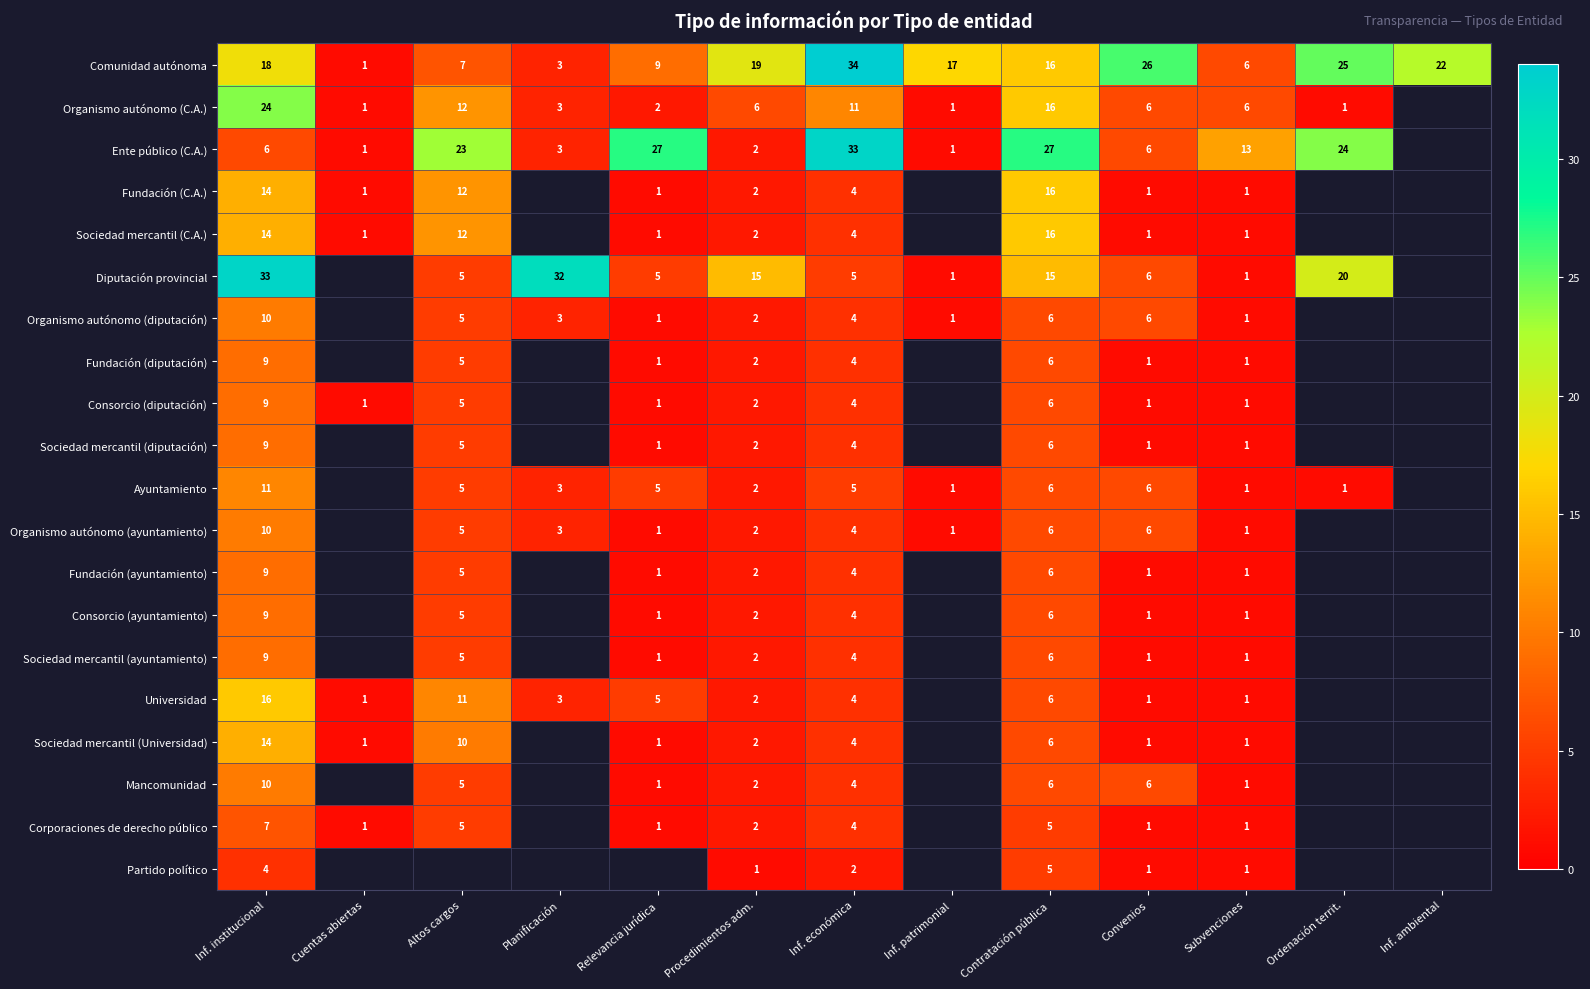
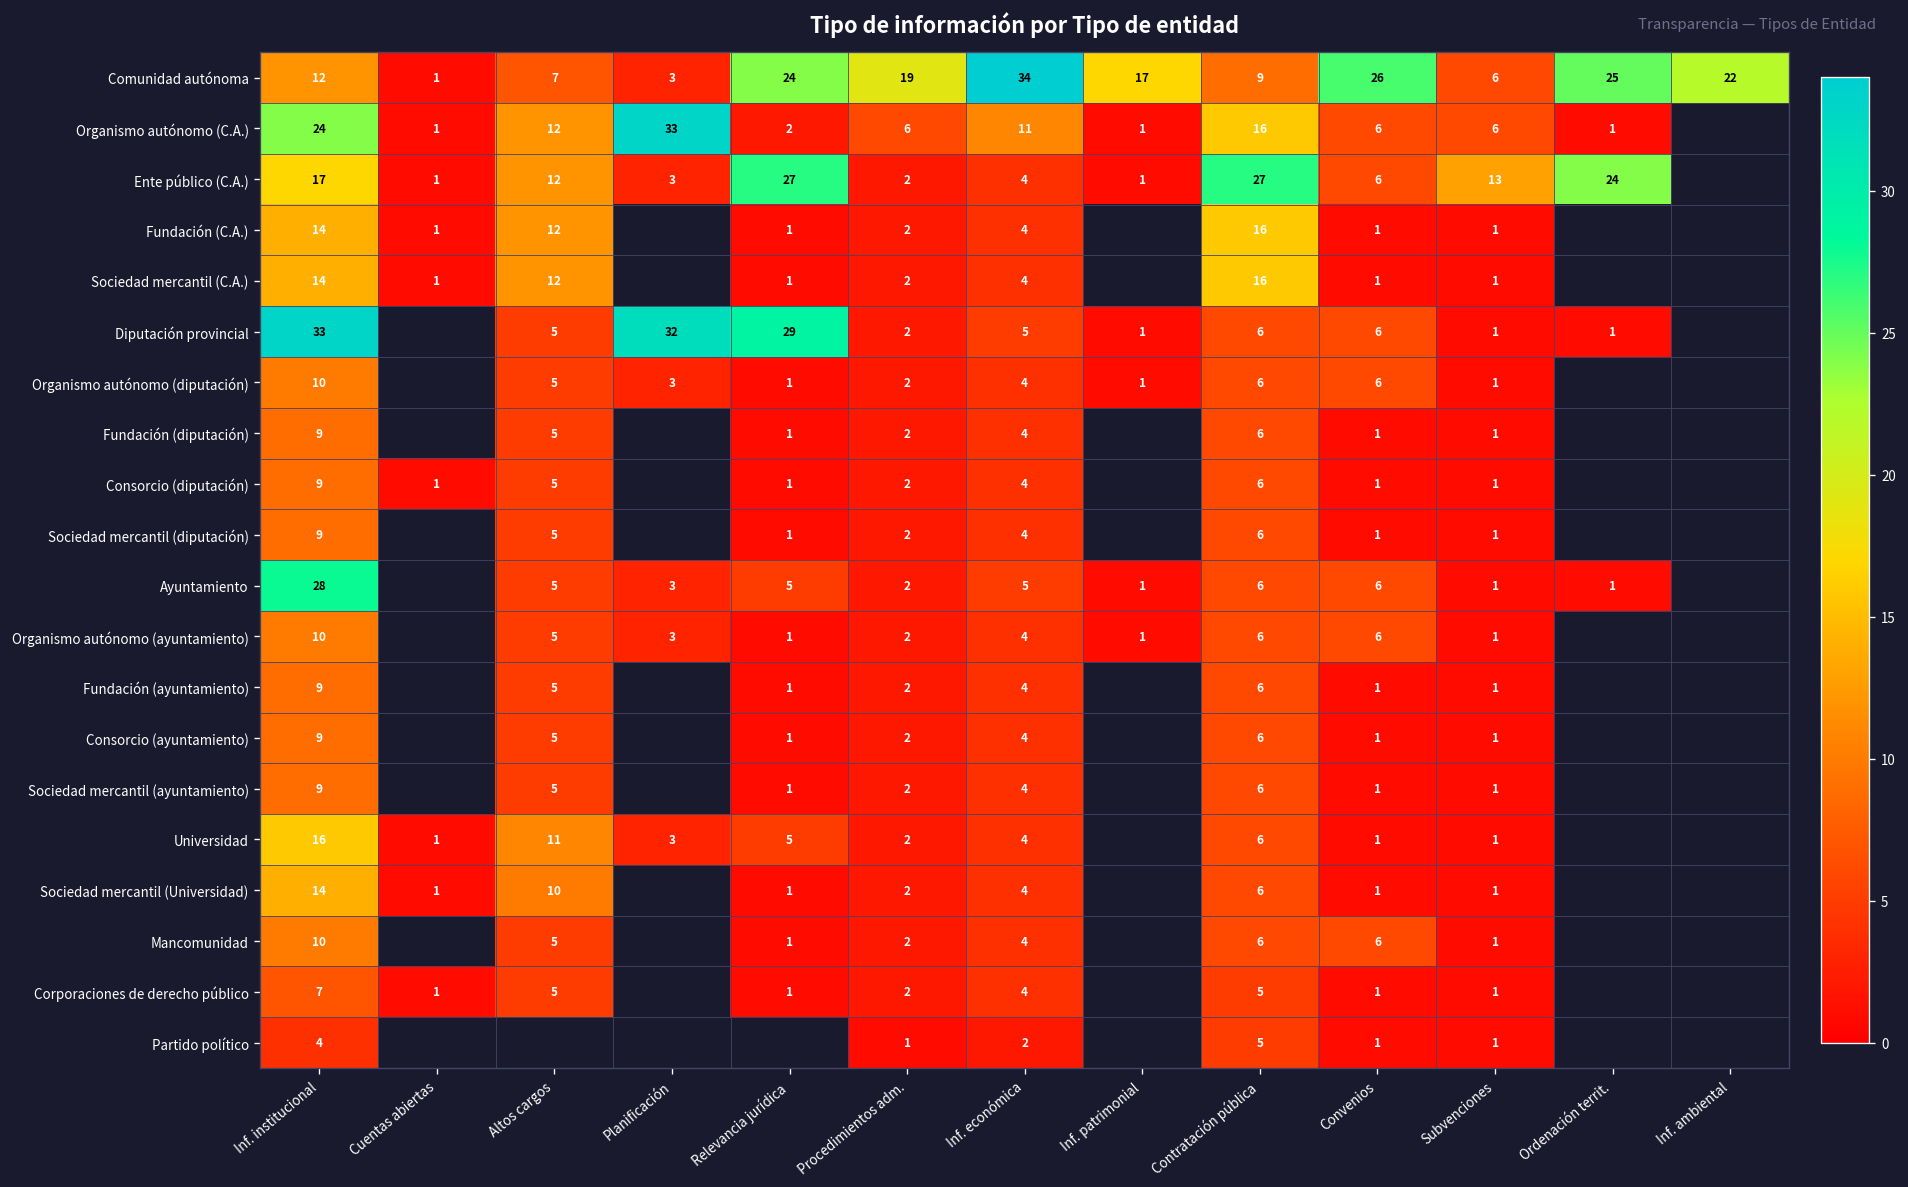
  {
    "Comunidad autónoma": {
-     "Inf. institucional": 18,
+     "Inf. institucional": 12,
      "Cuentas abiertas": 1,
      "Altos cargos": 7,
      "Planificación": 3,
-     "Relevancia jurídica": 9,
+     "Relevancia jurídica": 24,
      "Procedimientos adm.": 19,
      "Inf. económica": 34,
      "Inf. patrimonial": 17,
-     "Contratación pública": 16,
+     "Contratación pública": 9,
      "Convenios": 26,
      "Subvenciones": 6,
      "Ordenación territ.": 25,
      "Inf. ambiental": 22
    },
    "Organismo autónomo (C.A.)": {
      "Inf. institucional": 24,
      "Cuentas abiertas": 1,
      "Altos cargos": 12,
-     "Planificación": 3,
+     "Planificación": 33,
      "Relevancia jurídica": 2,
      "Procedimientos adm.": 6,
      "Inf. económica": 11,
      "Inf. patrimonial": 1,
      "Contratación pública": 16,
      "Convenios": 6,
      "Subvenciones": 6,
      "Ordenación territ.": 1
    },
    "Ente público (C.A.)": {
-     "Inf. institucional": 6,
+     "Inf. institucional": 17,
      "Cuentas abiertas": 1,
-     "Altos cargos": 23,
+     "Altos cargos": 12,
      "Planificación": 3,
      "Relevancia jurídica": 27,
      "Procedimientos adm.": 2,
-     "Inf. económica": 33,
+     "Inf. económica": 4,
      "Inf. patrimonial": 1,
      "Contratación pública": 27,
      "Convenios": 6,
      "Subvenciones": 13,
      "Ordenación territ.": 24
    },
    "Fundación (C.A.)": {
      "Inf. institucional": 14,
      "Cuentas abiertas": 1,
      "Altos cargos": 12,
      "Relevancia jurídica": 1,
      "Procedimientos adm.": 2,
      "Inf. económica": 4,
      "Contratación pública": 16,
      "Convenios": 1,
      "Subvenciones": 1
    },
    "Sociedad mercantil (C.A.)": {
      "Inf. institucional": 14,
      "Cuentas abiertas": 1,
      "Altos cargos": 12,
      "Relevancia jurídica": 1,
      "Procedimientos adm.": 2,
      "Inf. económica": 4,
      "Contratación pública": 16,
      "Convenios": 1,
      "Subvenciones": 1
    },
    "Diputación provincial": {
      "Inf. institucional": 33,
      "Altos cargos": 5,
      "Planificación": 32,
-     "Relevancia jurídica": 5,
-     "Procedimientos adm.": 15,
+     "Relevancia jurídica": 29,
+     "Procedimientos adm.": 2,
      "Inf. económica": 5,
      "Inf. patrimonial": 1,
-     "Contratación pública": 15,
+     "Contratación pública": 6,
      "Convenios": 6,
      "Subvenciones": 1,
-     "Ordenación territ.": 20
+     "Ordenación territ.": 1
    },
    "Organismo autónomo (diputación)": {
      "Inf. institucional": 10,
      "Altos cargos": 5,
      "Planificación": 3,
      "Relevancia jurídica": 1,
      "Procedimientos adm.": 2,
      "Inf. económica": 4,
      "Inf. patrimonial": 1,
      "Contratación pública": 6,
      "Convenios": 6,
      "Subvenciones": 1
    },
    "Fundación (diputación)": {
      "Inf. institucional": 9,
      "Altos cargos": 5,
      "Relevancia jurídica": 1,
      "Procedimientos adm.": 2,
      "Inf. económica": 4,
      "Contratación pública": 6,
      "Convenios": 1,
      "Subvenciones": 1
    },
    "Consorcio (diputación)": {
      "Inf. institucional": 9,
      "Cuentas abiertas": 1,
      "Altos cargos": 5,
      "Relevancia jurídica": 1,
      "Procedimientos adm.": 2,
      "Inf. económica": 4,
      "Contratación pública": 6,
      "Convenios": 1,
      "Subvenciones": 1
    },
    "Sociedad mercantil (diputación)": {
      "Inf. institucional": 9,
      "Altos cargos": 5,
      "Relevancia jurídica": 1,
      "Procedimientos adm.": 2,
      "Inf. económica": 4,
      "Contratación pública": 6,
      "Convenios": 1,
      "Subvenciones": 1
    },
    "Ayuntamiento": {
-     "Inf. institucional": 11,
+     "Inf. institucional": 28,
      "Altos cargos": 5,
      "Planificación": 3,
      "Relevancia jurídica": 5,
      "Procedimientos adm.": 2,
      "Inf. económica": 5,
      "Inf. patrimonial": 1,
      "Contratación pública": 6,
      "Convenios": 6,
      "Subvenciones": 1,
      "Ordenación territ.": 1
    },
    "Organismo autónomo (ayuntamiento)": {
      "Inf. institucional": 10,
      "Altos cargos": 5,
      "Planificación": 3,
      "Relevancia jurídica": 1,
      "Procedimientos adm.": 2,
      "Inf. económica": 4,
      "Inf. patrimonial": 1,
      "Contratación pública": 6,
      "Convenios": 6,
      "Subvenciones": 1
    },
    "Fundación (ayuntamiento)": {
      "Inf. institucional": 9,
      "Altos cargos": 5,
      "Relevancia jurídica": 1,
      "Procedimientos adm.": 2,
      "Inf. económica": 4,
      "Contratación pública": 6,
      "Convenios": 1,
      "Subvenciones": 1
    },
    "Consorcio (ayuntamiento)": {
      "Inf. institucional": 9,
      "Altos cargos": 5,
      "Relevancia jurídica": 1,
      "Procedimientos adm.": 2,
      "Inf. económica": 4,
      "Contratación pública": 6,
      "Convenios": 1,
      "Subvenciones": 1
    },
    "Sociedad mercantil (ayuntamiento)": {
      "Inf. institucional": 9,
      "Altos cargos": 5,
      "Relevancia jurídica": 1,
      "Procedimientos adm.": 2,
      "Inf. económica": 4,
      "Contratación pública": 6,
      "Convenios": 1,
      "Subvenciones": 1
    },
    "Universidad": {
      "Inf. institucional": 16,
      "Cuentas abiertas": 1,
      "Altos cargos": 11,
      "Planificación": 3,
      "Relevancia jurídica": 5,
      "Procedimientos adm.": 2,
      "Inf. económica": 4,
      "Contratación pública": 6,
      "Convenios": 1,
      "Subvenciones": 1
    },
    "Sociedad mercantil (Universidad)": {
      "Inf. institucional": 14,
      "Cuentas abiertas": 1,
      "Altos cargos": 10,
      "Relevancia jurídica": 1,
      "Procedimientos adm.": 2,
      "Inf. económica": 4,
      "Contratación pública": 6,
      "Convenios": 1,
      "Subvenciones": 1
    },
    "Mancomunidad": {
      "Inf. institucional": 10,
      "Altos cargos": 5,
      "Relevancia jurídica": 1,
      "Procedimientos adm.": 2,
      "Inf. económica": 4,
      "Contratación pública": 6,
      "Convenios": 6,
      "Subvenciones": 1
    },
    "Corporaciones de derecho público": {
      "Inf. institucional": 7,
      "Cuentas abiertas": 1,
      "Altos cargos": 5,
      "Relevancia jurídica": 1,
      "Procedimientos adm.": 2,
      "Inf. económica": 4,
      "Contratación pública": 5,
      "Convenios": 1,
      "Subvenciones": 1
    },
    "Partido político": {
      "Inf. institucional": 4,
      "Procedimientos adm.": 1,
      "Inf. económica": 2,
      "Contratación pública": 5,
      "Convenios": 1,
      "Subvenciones": 1
    }
  }
